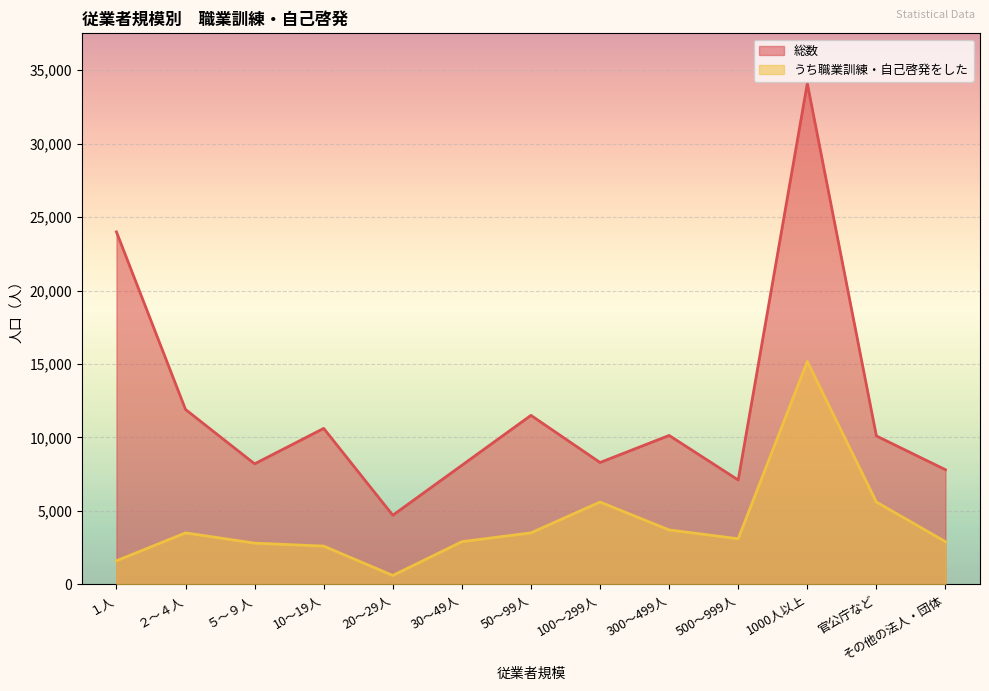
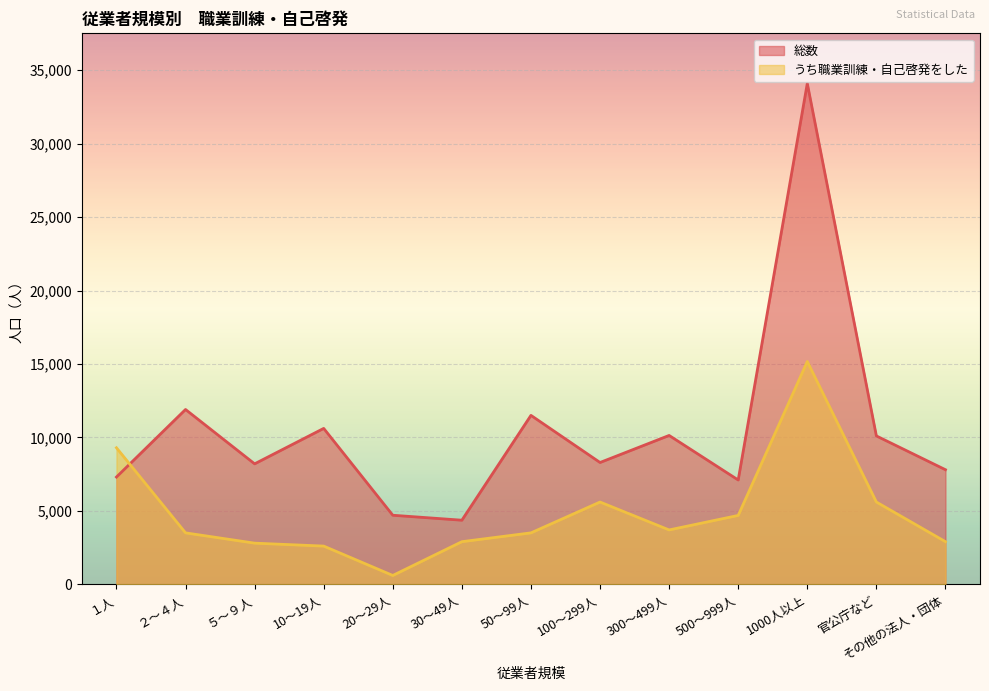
  {
    "総数": {
-     "１人": "24,000",
+     "１人": "7,300",
      "２～４人": "11,900",
      "５～９人": "8,200",
      "10～19人": "10,600",
      "20～29人": "4,700",
-     "30～49人": "8,100",
+     "30～49人": "4,400",
      "50～99人": "11,500",
      "100～299人": "8,300",
      "300～499人": "10,100",
      "500～999人": "7,100",
      "1000人以上": "34,100",
      "官公庁など": "10,100",
      "その他の法人・団体": "7,800"
    },
    "うち職業訓練・自己啓発をした": {
-     "１人": "1,600",
+     "１人": "9,300",
      "２～４人": "3,500",
      "５～９人": "2,800",
      "10～19人": "2,600",
      "20～29人": "600",
      "30～49人": "2,900",
      "50～99人": "3,500",
      "100～299人": "5,600",
      "300～499人": "3,700",
-     "500～999人": "3,100",
+     "500～999人": "4,700",
      "1000人以上": "15,200",
      "官公庁など": "5,600",
      "その他の法人・団体": "2,900"
    }
  }
